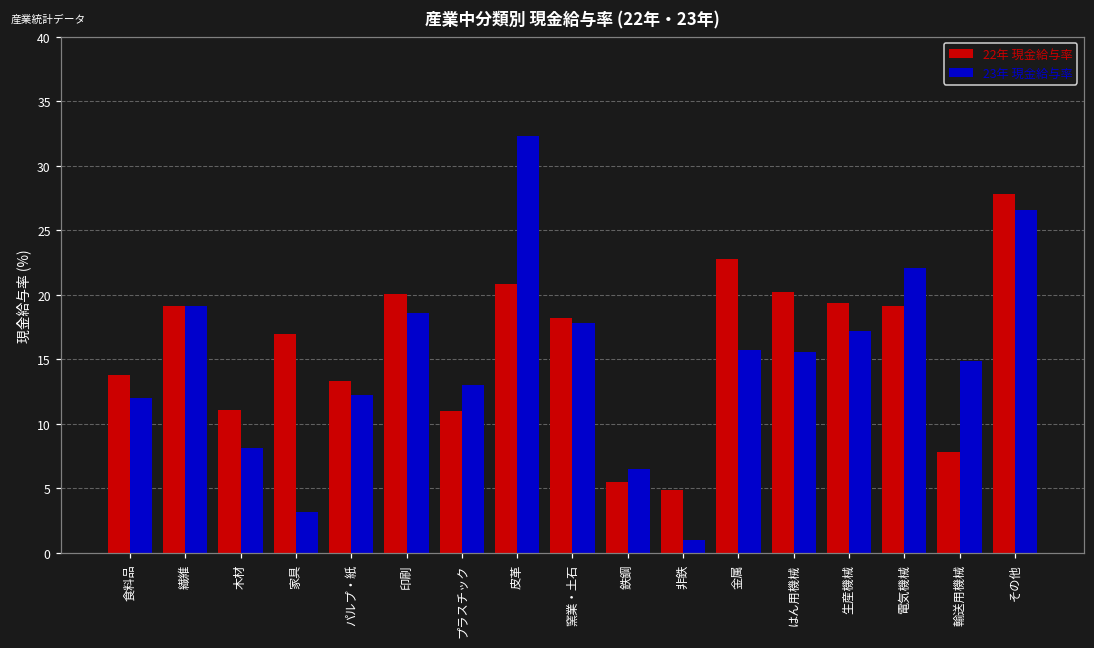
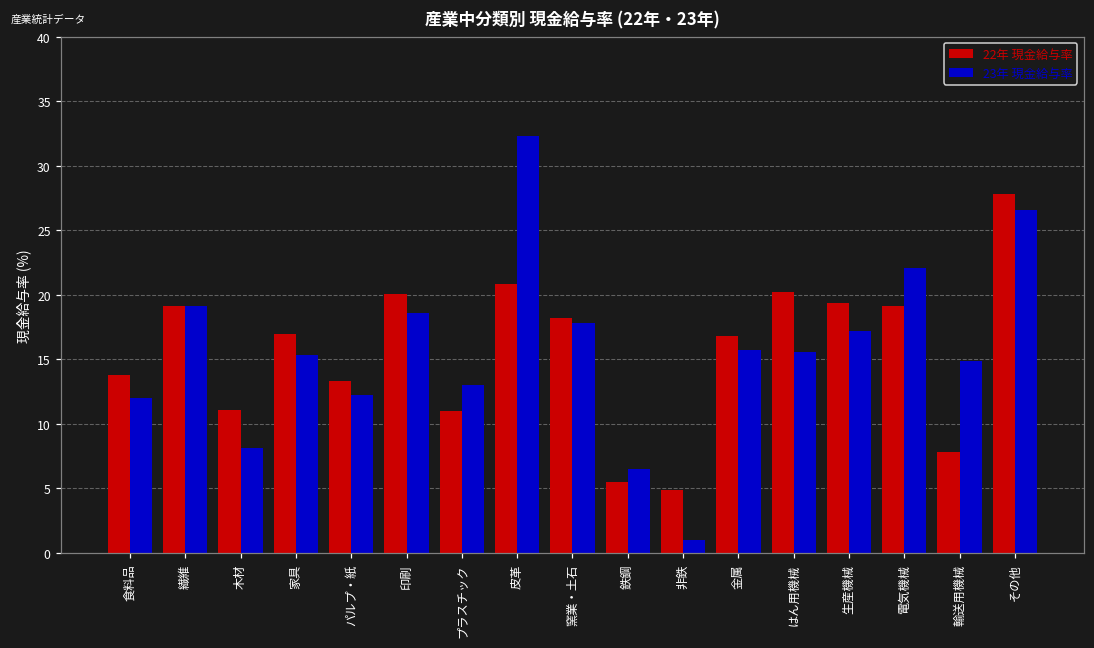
  {
    "22年 現金給与率": {
      "食料品": 13.8,
      "繊維": 19.1,
      "木材": 11.1,
      "家具": 17.0,
      "パルプ・紙": 13.3,
      "印刷": 20.1,
      "プラスチック": 11.0,
      "皮革": 20.8,
      "窯業・土石": 18.2,
      "鉄鋼": 5.5,
      "非鉄": 4.9,
-     "金属": 22.8,
+     "金属": 16.8,
      "はん用機械": 20.2,
      "生産機械": 19.4,
      "電気機械": 19.1,
      "輸送用機械": 7.8,
      "その他": 27.8
    },
    "23年 現金給与率": {
      "食料品": 12.0,
      "繊維": 19.1,
      "木材": 8.1,
-     "家具": 3.2,
+     "家具": 15.3,
      "パルプ・紙": 12.2,
      "印刷": 18.6,
      "プラスチック": 13.0,
      "皮革": 32.3,
      "窯業・土石": 17.8,
      "鉄鋼": 6.5,
      "非鉄": 1.0,
      "金属": 15.7,
      "はん用機械": 15.6,
      "生産機械": 17.2,
      "電気機械": 22.1,
      "輸送用機械": 14.9,
      "その他": 26.6
    }
  }
